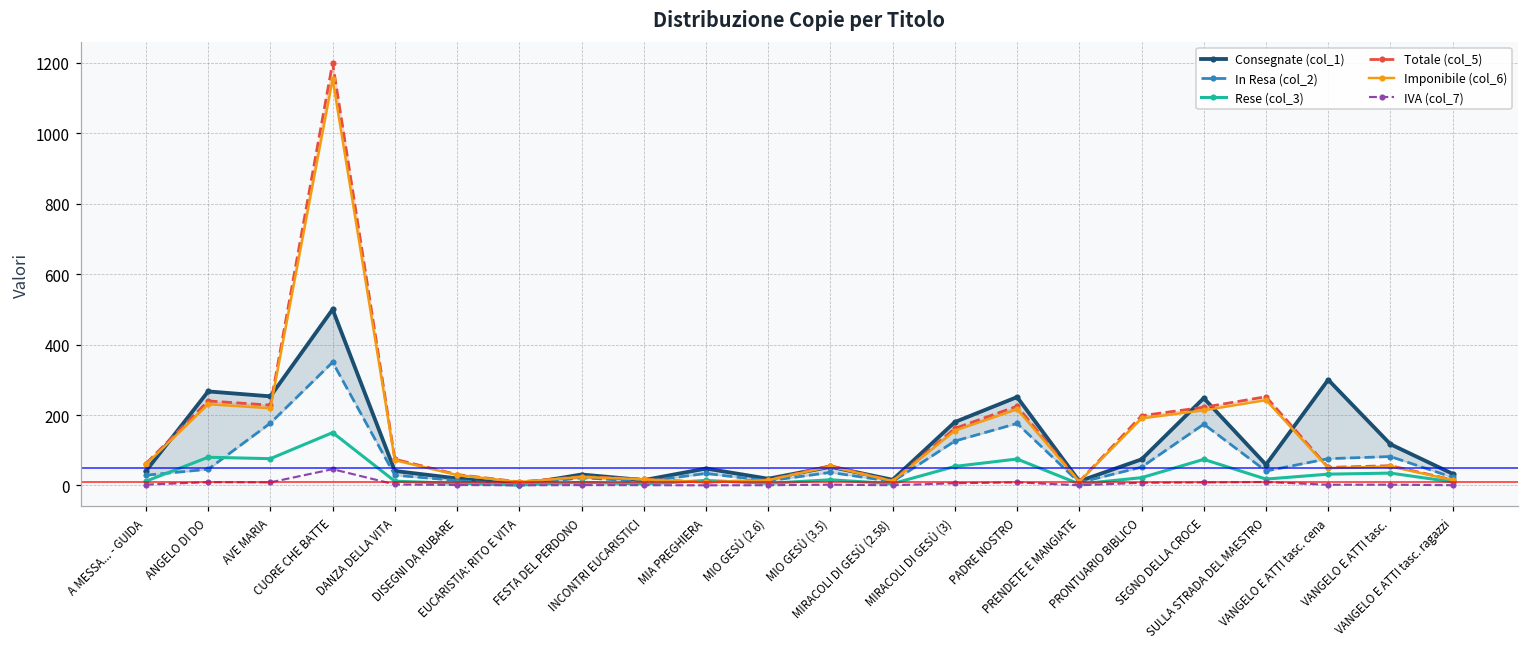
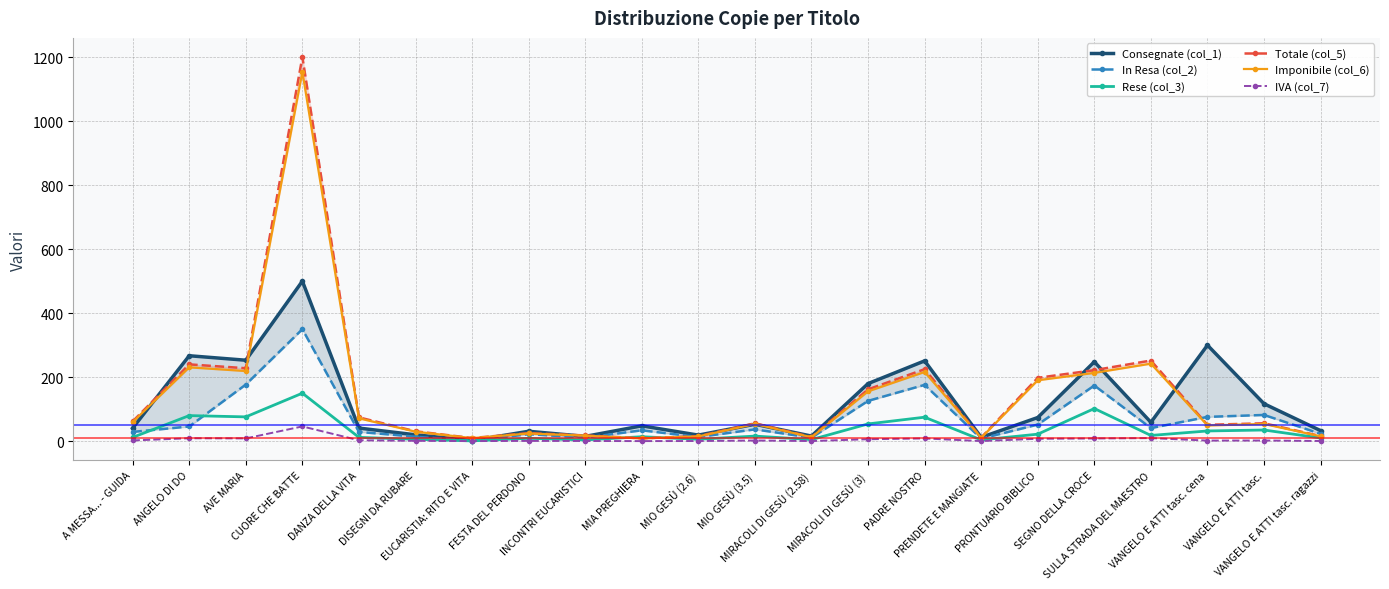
  {
    "Consegnate (col_1)": {
      "A MESSA... - GUIDA": 40,
      "ANGELO DI DO": 270,
      "AVE MARIA": 250,
      "CUORE CHE BATTE": 500,
      "DANZA DELLA VITA": 40,
      "MIA PREGHIERA": 50,
      "MIRACOLI DI GESÙ (3)": 180,
      "PADRE NOSTRO": 250,
      "PRONTUARIO BIBLICO": 70,
      "SEGNO DELLA CROCE": 250,
      "SULLA STRADA DEL MAESTRO": 60,
      "VANGELO E ATTI tasc. cena": 300,
      "VANGELO E ATTI tasc.": 120,
      "VANGELO E ATTI tasc. ragazzi": 30
    },
    "In Resa (col_2)": {
      "A MESSA... - GUIDA": 30,
      "ANGELO DI DO": 50,
      "AVE MARIA": 180,
      "CUORE CHE BATTE": 350,
      "DANZA DELLA VITA": 30,
      "MIA PREGHIERA": 30,
      "MIO GESÙ (3.5)": 40,
      "MIRACOLI DI GESÙ (3)": 130,
      "PADRE NOSTRO": 180,
      "PRONTUARIO BIBLICO": 50,
      "SEGNO DELLA CROCE": 170,
      "SULLA STRADA DEL MAESTRO": 40,
      "VANGELO E ATTI tasc. cena": 80,
      "VANGELO E ATTI tasc.": 80
    },
    "Rese (col_3)": {
      "A MESSA... - GUIDA": 10,
      "ANGELO DI DO": 80,
      "AVE MARIA": 80,
      "CUORE CHE BATTE": 150,
      "DANZA DELLA VITA": 10,
      "FESTA DEL PERDONO": 10,
      "MIO GESÙ (3.5)": 20,
      "MIRACOLI DI GESÙ (3)": 50,
      "PADRE NOSTRO": 80,
      "PRONTUARIO BIBLICO": 20,
-     "SEGNO DELLA CROCE": 70,
+     "SEGNO DELLA CROCE": 100,
      "SULLA STRADA DEL MAESTRO": 20,
      "VANGELO E ATTI tasc. cena": 30,
      "VANGELO E ATTI tasc.": 40
    },
    "Totale (col_5)": {
      "ANGELO DI DO": 240,
      "AVE MARIA": 230,
      "CUORE CHE BATTE": 1200,
      "PADRE NOSTRO": 230,
      "SEGNO DELLA CROCE": 220,
      "SULLA STRADA DEL MAESTRO": 250
    },
    "Imponibile (col_6)": {
      "ANGELO DI DO": 230,
      "AVE MARIA": 220,
      "CUORE CHE BATTE": 1150,
      "PADRE NOSTRO": 220,
      "SEGNO DELLA CROCE": 210,
      "SULLA STRADA DEL MAESTRO": 240
    },
    "IVA (col_7)": {
      "A MESSA... - GUIDA": 0,
      "ANGELO DI DO": 10,
      "AVE MARIA": 10,
      "CUORE CHE BATTE": 50,
      "DANZA DELLA VITA": 0,
      "FESTA DEL PERDONO": 0,
      "MIA PREGHIERA": 0,
      "MIO GESÙ (3.5)": 0,
      "MIRACOLI DI GESÙ (3)": 10,
      "PADRE NOSTRO": 10,
      "PRONTUARIO BIBLICO": 10,
      "SEGNO DELLA CROCE": 10,
      "SULLA STRADA DEL MAESTRO": 10,
      "VANGELO E ATTI tasc. cena": 0,
      "VANGELO E ATTI tasc.": 0,
      "VANGELO E ATTI tasc. ragazzi": 0
    }
  }
